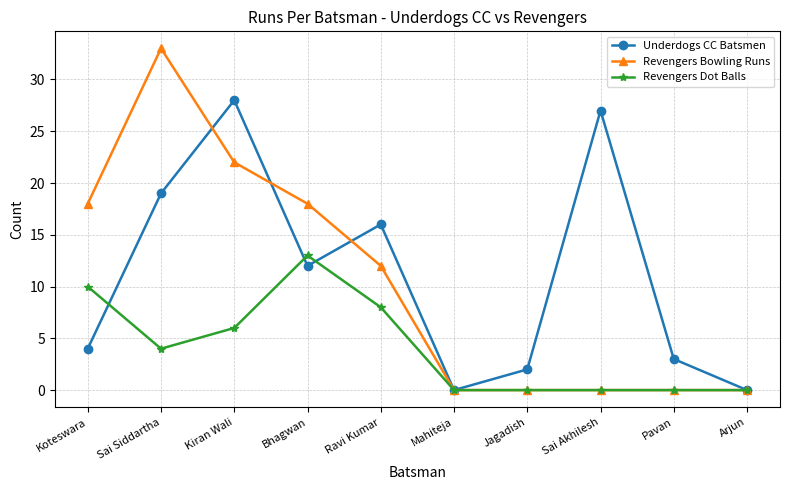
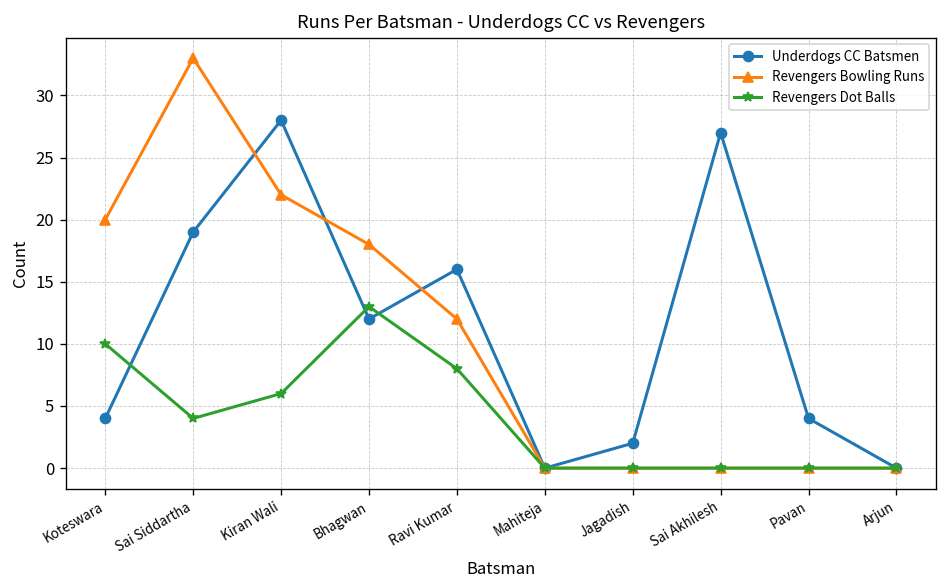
  {
    "Underdogs CC Batsmen": {
      "Koteswara": 4,
      "Sai Siddartha": 19,
      "Kiran Wali": 28,
      "Bhagwan": 12,
      "Ravi Kumar": 16,
      "Jagadish": 2,
      "Sai Akhilesh": 27,
-     "Pavan": 3
+     "Pavan": 4
    },
    "Revengers Bowling Runs": {
-     "Koteswara": 18,
+     "Koteswara": 20,
      "Sai Siddartha": 33,
      "Kiran Wali": 22,
      "Bhagwan": 18,
      "Ravi Kumar": 12
    },
    "Revengers Dot Balls": {
      "Koteswara": 10,
      "Sai Siddartha": 4,
      "Kiran Wali": 6,
      "Bhagwan": 13,
      "Ravi Kumar": 8
    }
  }
